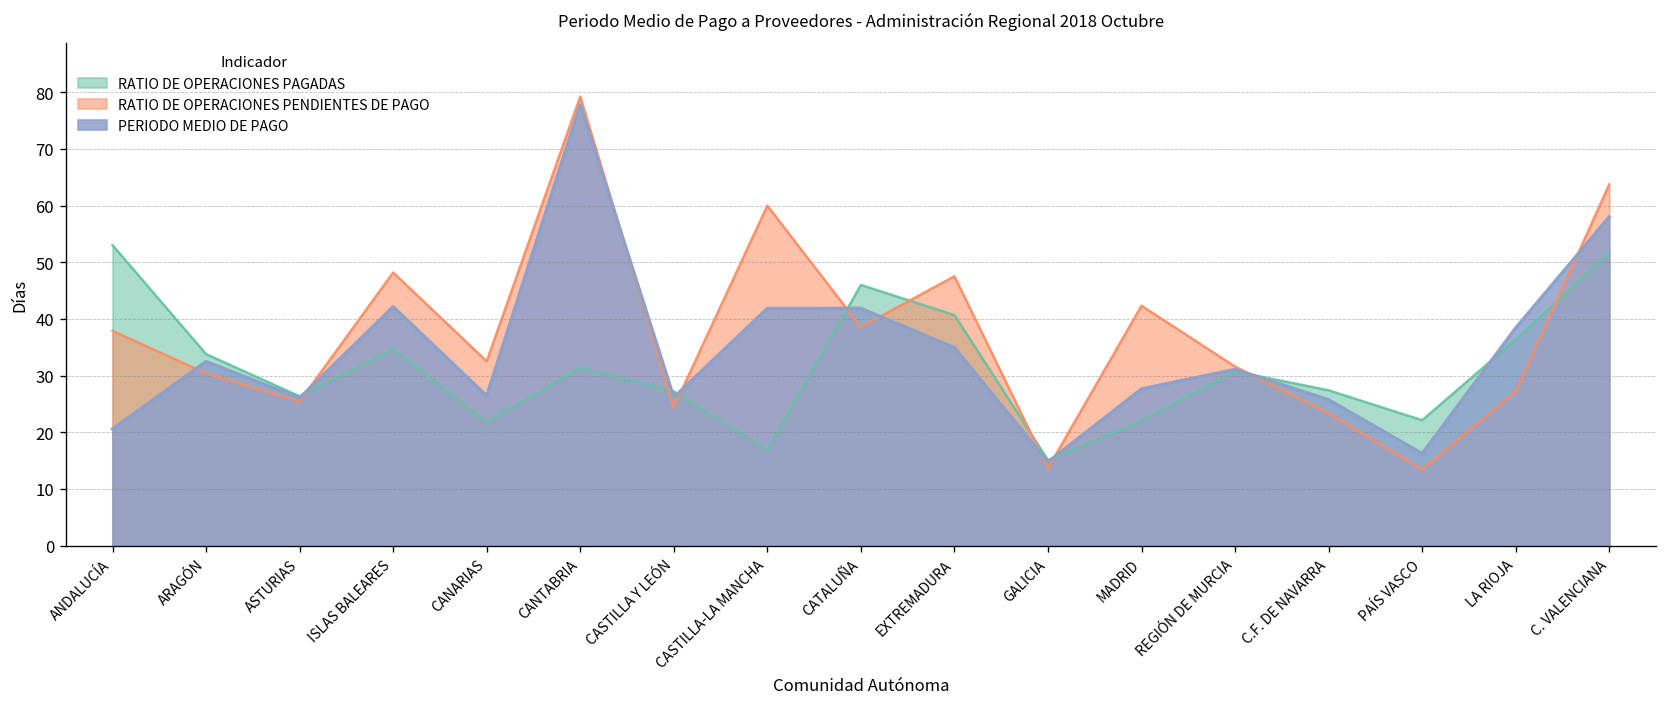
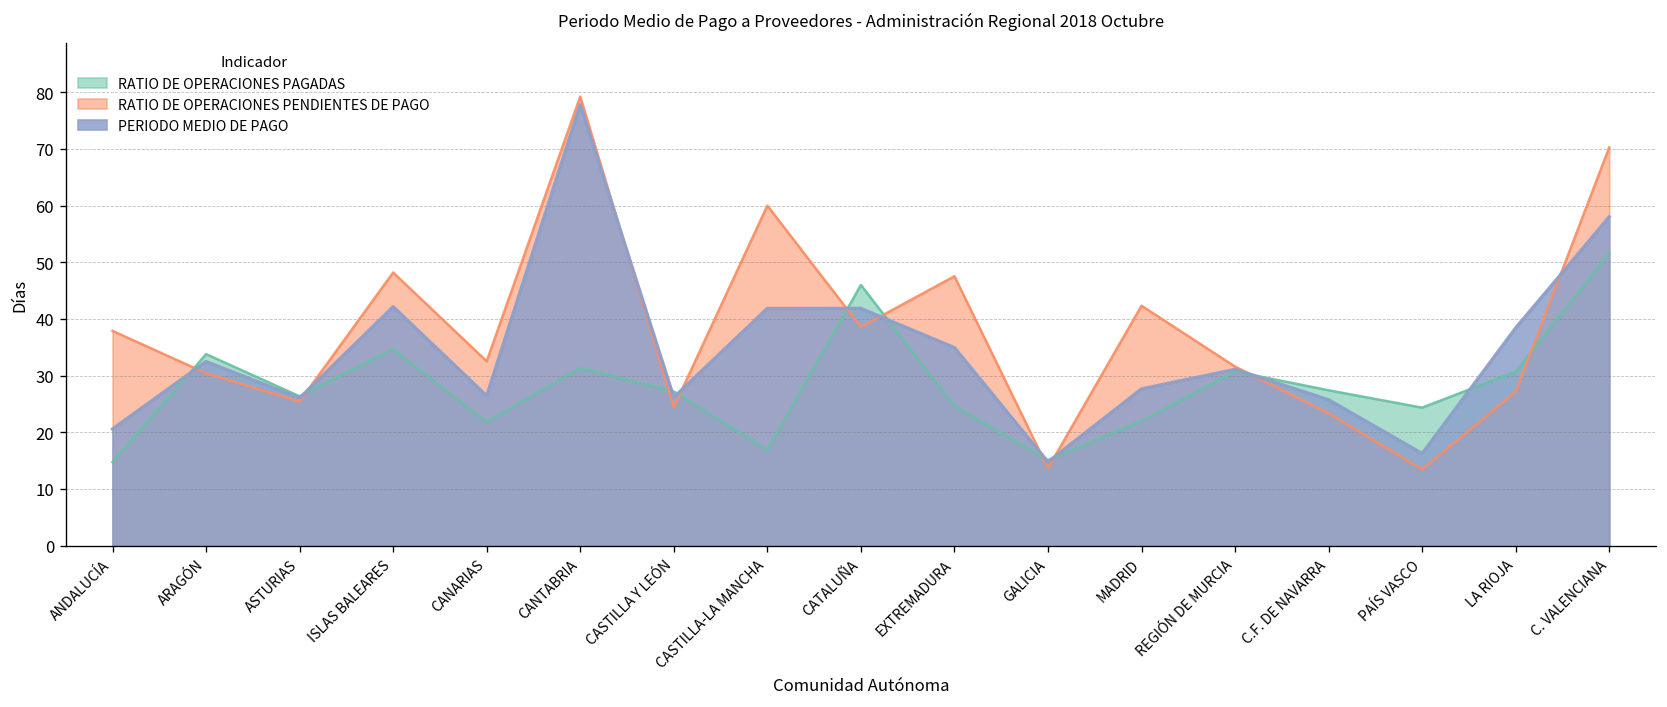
  {
    "RATIO DE OPERACIONES PAGADAS": {
-     "ANDALUCÍA": 53,
+     "ANDALUCÍA": 15,
      "ARAGÓN": 34,
      "ISLAS BALEARES": 35,
      "CANARIAS": 22,
      "CANTABRIA": 31,
      "CASTILLA Y LEÓN": 27,
      "CASTILLA-LA MANCHA": 17,
      "CATALUÑA": 46,
-     "EXTREMADURA": 41,
+     "EXTREMADURA": 25,
      "MADRID": 22,
      "C.F. DE NAVARRA": 27,
-     "PAÍS VASCO": 22,
-     "LA RIOJA": 36,
+     "PAÍS VASCO": 24,
+     "LA RIOJA": 31,
      "C. VALENCIANA": 52
    },
    "RATIO DE OPERACIONES PENDIENTES DE PAGO": {
      "ANDALUCÍA": 38,
      "ARAGÓN": 30,
      "ASTURIAS": 25,
      "ISLAS BALEARES": 48,
      "CANARIAS": 33,
      "CANTABRIA": 79,
      "CASTILLA Y LEÓN": 24,
      "CASTILLA-LA MANCHA": 60,
      "CATALUÑA": 39,
      "EXTREMADURA": 48,
      "GALICIA": 14,
      "MADRID": 42,
      "C.F. DE NAVARRA": 23,
      "PAÍS VASCO": 13,
      "LA RIOJA": 27,
-     "C. VALENCIANA": 64
+     "C. VALENCIANA": 70
    },
    "PERIODO MEDIO DE PAGO": {
      "ANDALUCÍA": 21,
      "ARAGÓN": 32,
      "ISLAS BALEARES": 42,
      "CANARIAS": 26,
      "CANTABRIA": 78,
      "CASTILLA Y LEÓN": 26,
      "CASTILLA-LA MANCHA": 42,
      "CATALUÑA": 42,
      "EXTREMADURA": 35,
      "MADRID": 28,
      "C.F. DE NAVARRA": 26,
      "PAÍS VASCO": 16,
      "LA RIOJA": 38,
      "C. VALENCIANA": 58
    }
  }
